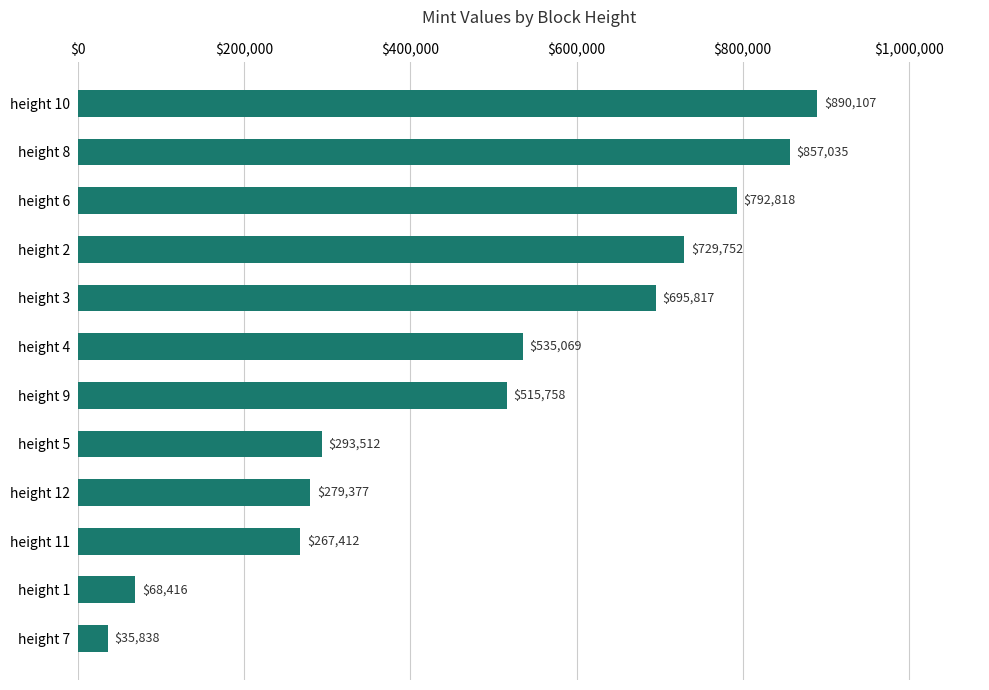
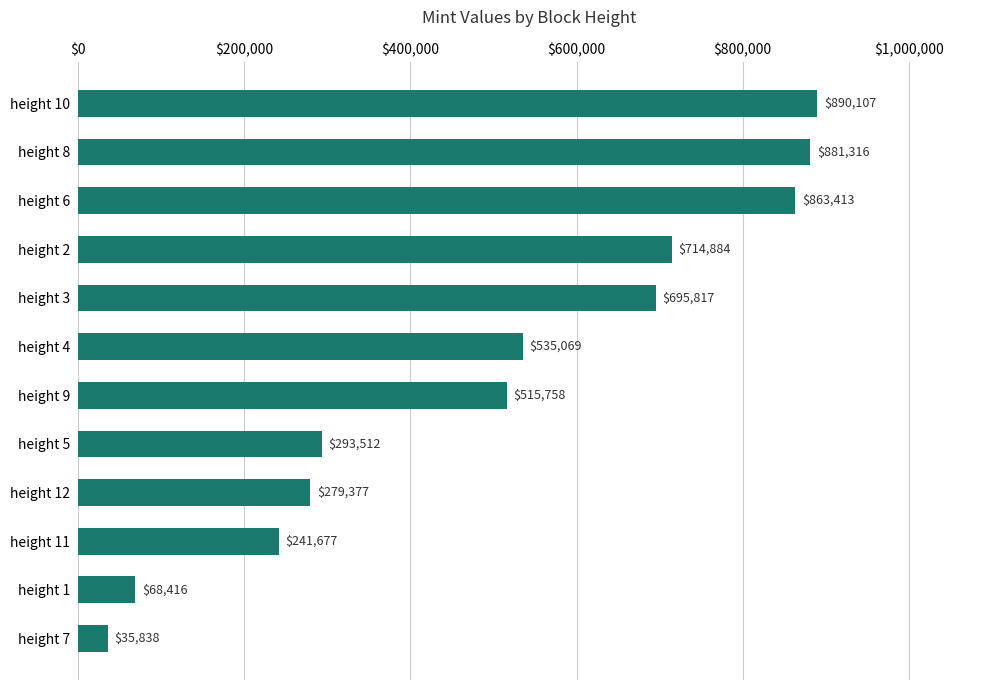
  {
    "height 10": "$890,107",
-   "height 8": "$857,035",
-   "height 6": "$792,818",
-   "height 2": "$729,752",
+   "height 8": "$881,316",
+   "height 6": "$863,413",
+   "height 2": "$714,884",
    "height 3": "$695,817",
    "height 4": "$535,069",
    "height 9": "$515,758",
    "height 5": "$293,512",
    "height 12": "$279,377",
-   "height 11": "$267,412",
+   "height 11": "$241,677",
    "height 1": "$68,416",
    "height 7": "$35,838"
  }
